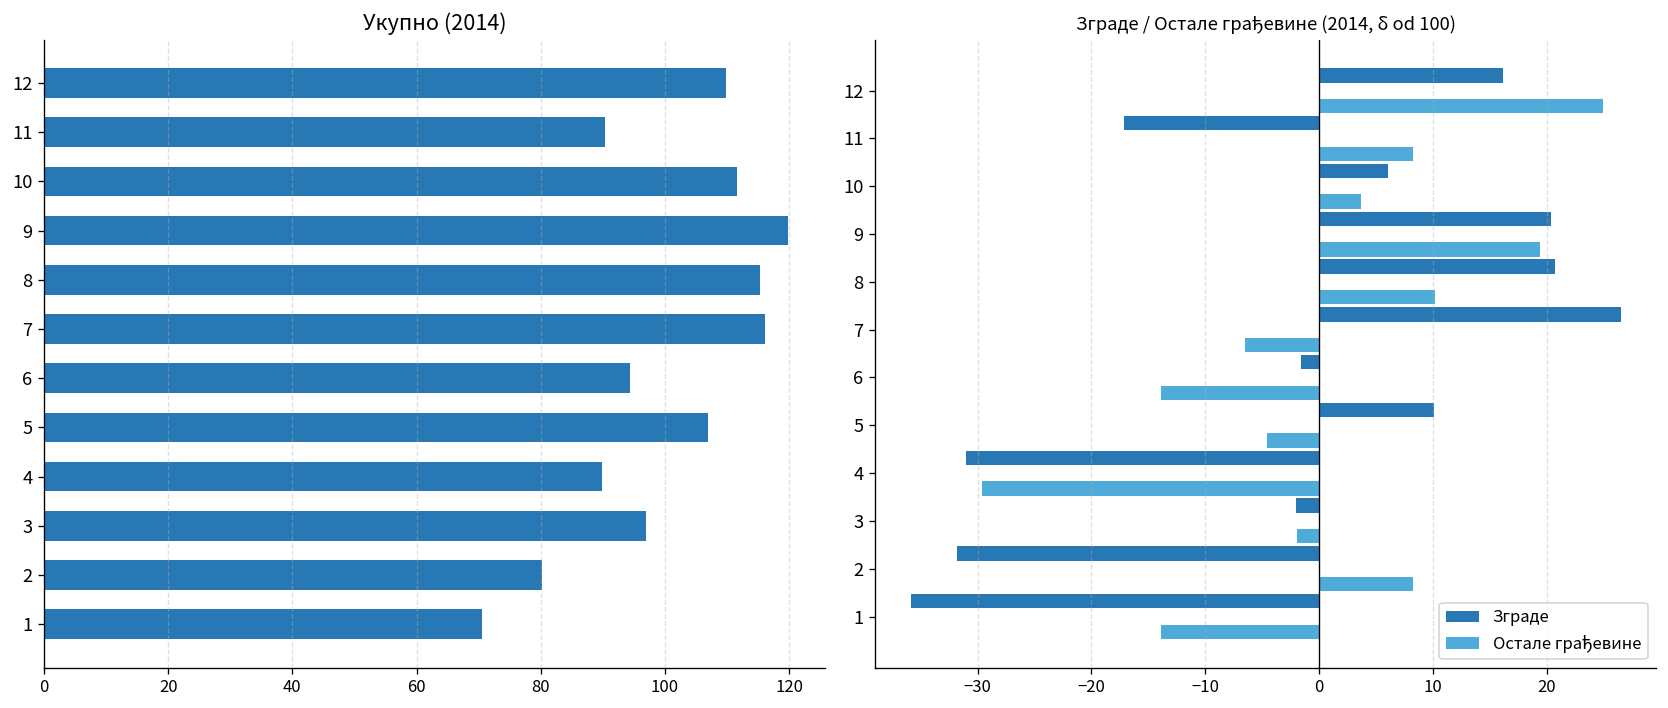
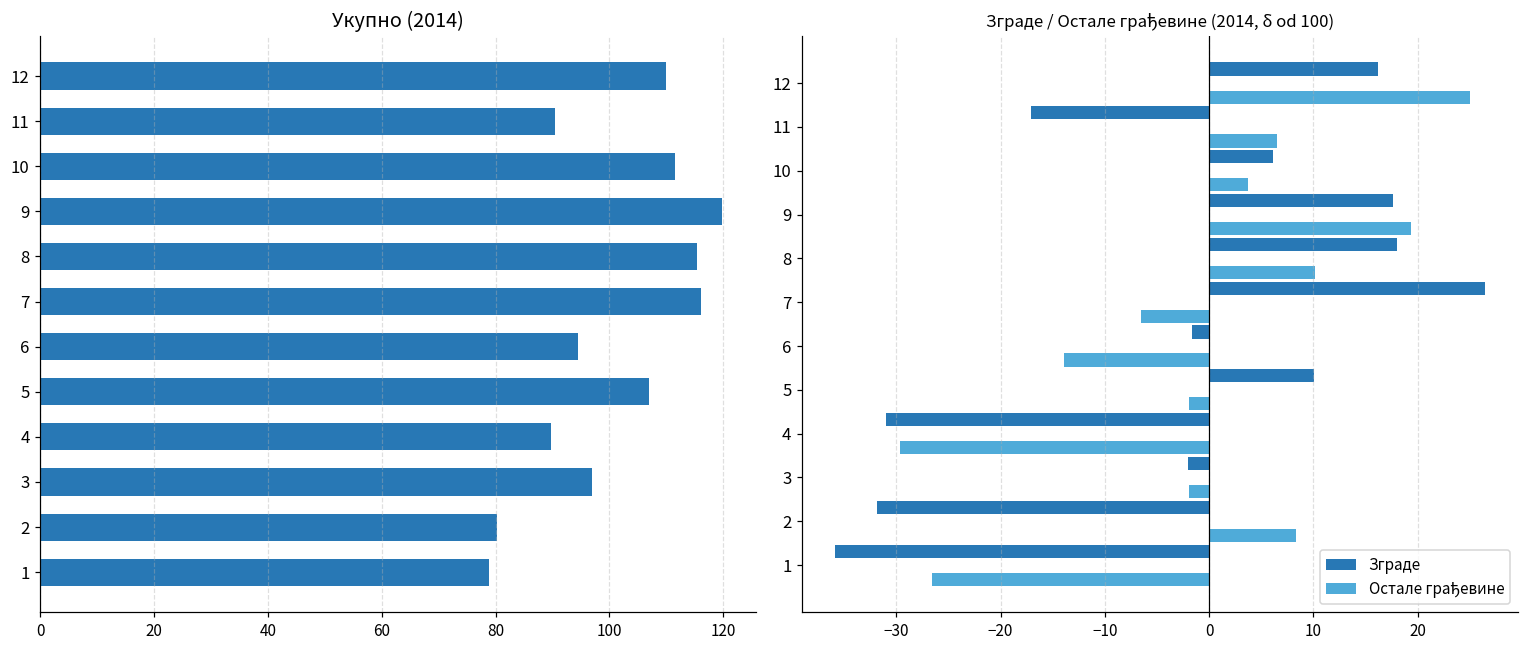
  {
    "Укупно (2014)": {
      "12": 110,
      "11": 90,
      "10": 112,
      "9": 120,
      "8": 115,
      "7": 116,
      "6": 94,
      "5": 107,
      "4": 90,
      "3": 97,
      "2": 80,
-     "1": 71
+     "1": 79
    },
    "Зграде / Остале грађевине (2014, δ od 100)": {
      "Зграде": {
        "12": 16,
        "11": -17,
        "10": 6,
-       "9": 20,
-       "8": 21,
+       "9": 18,
+       "8": 18,
        "7": 27,
        "6": -2,
        "5": 10,
        "4": -31,
        "3": -2,
        "2": -32,
        "1": -36
      },
      "Остале грађевине": {
        "12": 25,
-       "11": 8,
+       "11": 7,
        "10": 4,
        "9": 19,
        "8": 10,
        "7": -7,
        "6": -14,
-       "5": -5,
+       "5": -2,
        "4": -30,
        "3": -2,
        "2": 8,
-       "1": -14
+       "1": -27
      }
    }
  }
